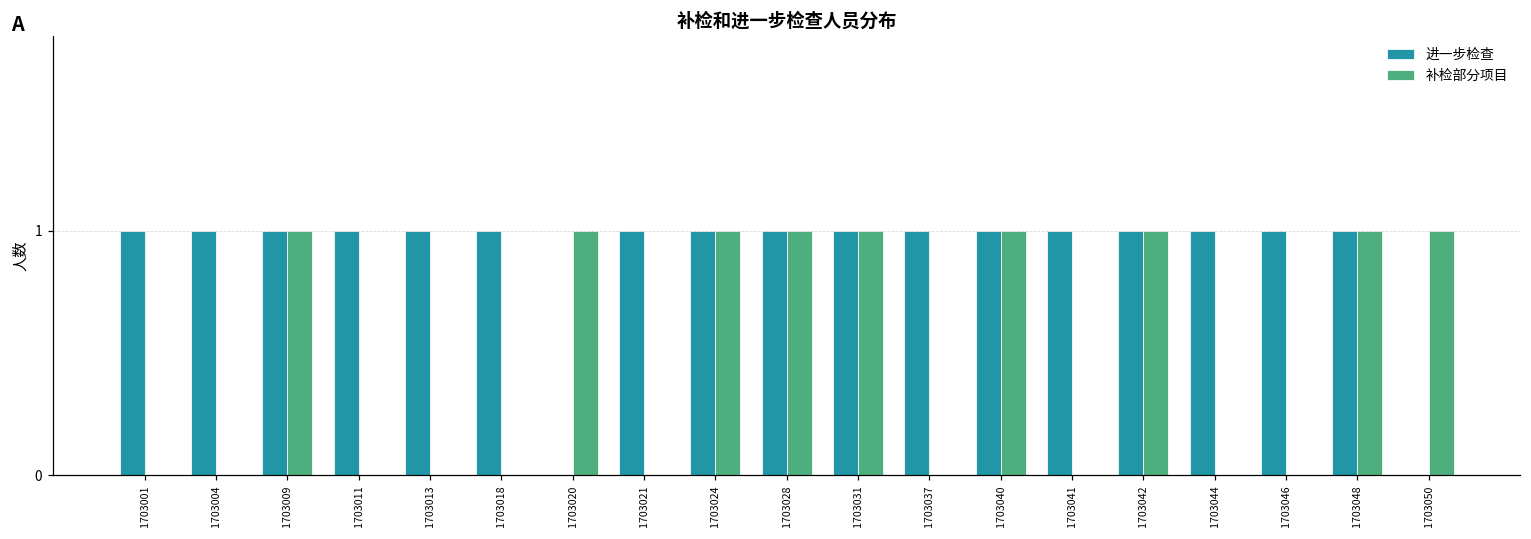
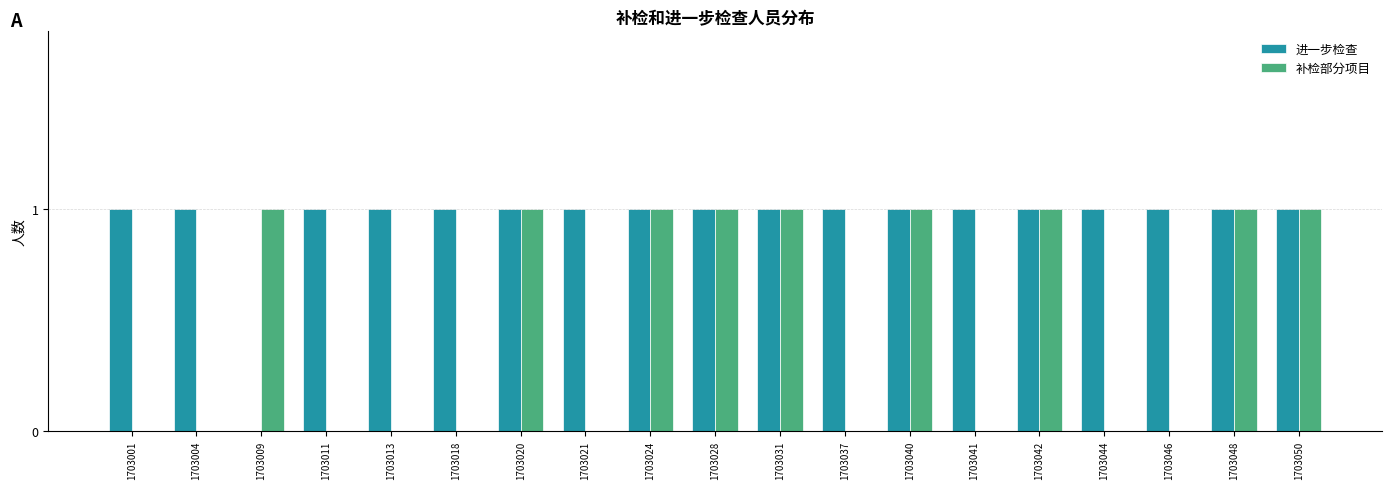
  {
    "进一步检查": {
      "1703001": 1,
      "1703004": 1,
-     "1703009": 1,
+     "1703009": 0,
      "1703011": 1,
      "1703013": 1,
      "1703018": 1,
-     "1703020": 0,
+     "1703020": 1,
      "1703021": 1,
      "1703024": 1,
      "1703028": 1,
      "1703031": 1,
      "1703037": 1,
      "1703040": 1,
      "1703041": 1,
      "1703042": 1,
      "1703044": 1,
      "1703046": 1,
      "1703048": 1,
-     "1703050": 0
+     "1703050": 1
    },
    "补检部分项目": {
      "1703001": 0,
      "1703004": 0,
      "1703009": 1,
      "1703011": 0,
      "1703013": 0,
      "1703018": 0,
      "1703020": 1,
      "1703021": 0,
      "1703024": 1,
      "1703028": 1,
      "1703031": 1,
      "1703037": 0,
      "1703040": 1,
      "1703041": 0,
      "1703042": 1,
      "1703044": 0,
      "1703046": 0,
      "1703048": 1,
      "1703050": 1
    }
  }
